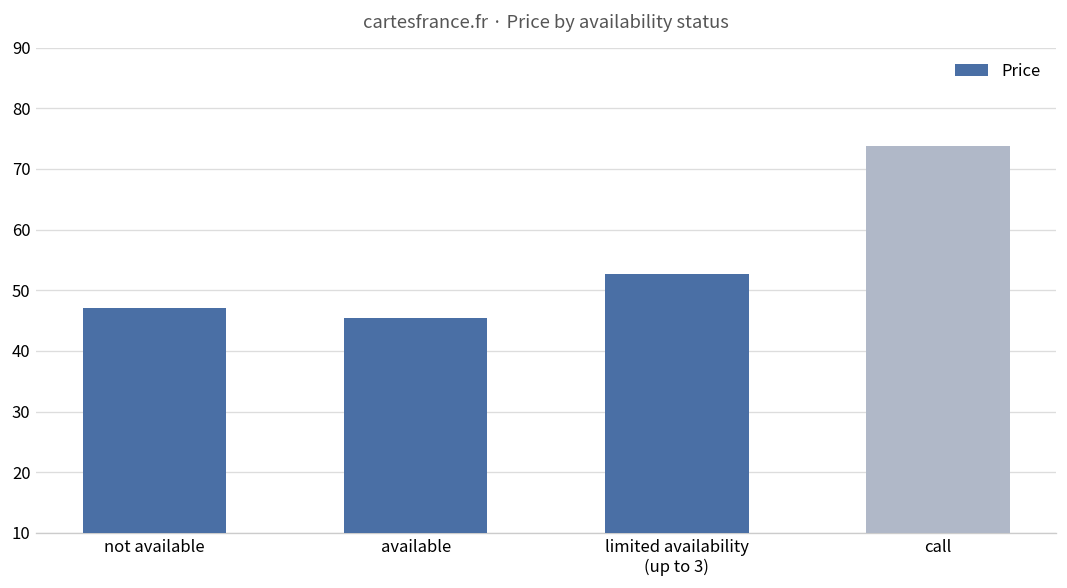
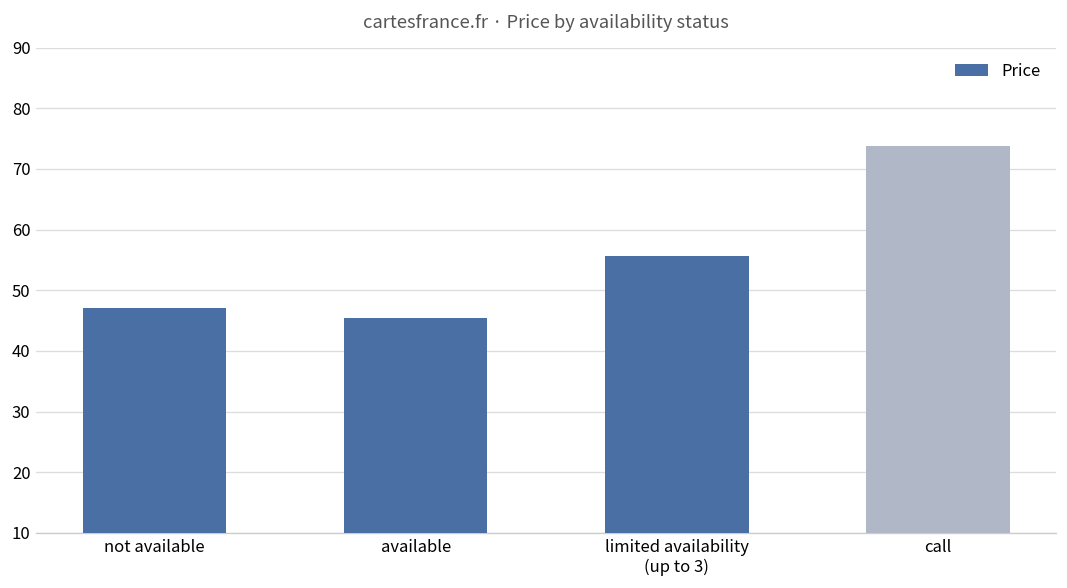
  {
    "not available": 47,
    "available": 45,
-   "limited availability (up to 3)": 53,
+   "limited availability (up to 3)": 56,
    "call": 74
  }
